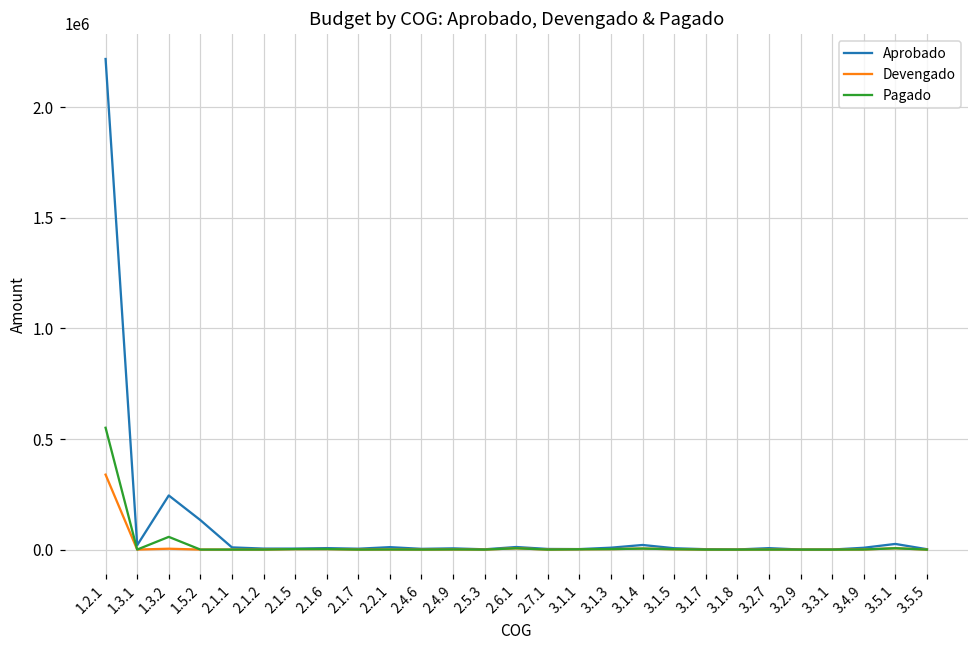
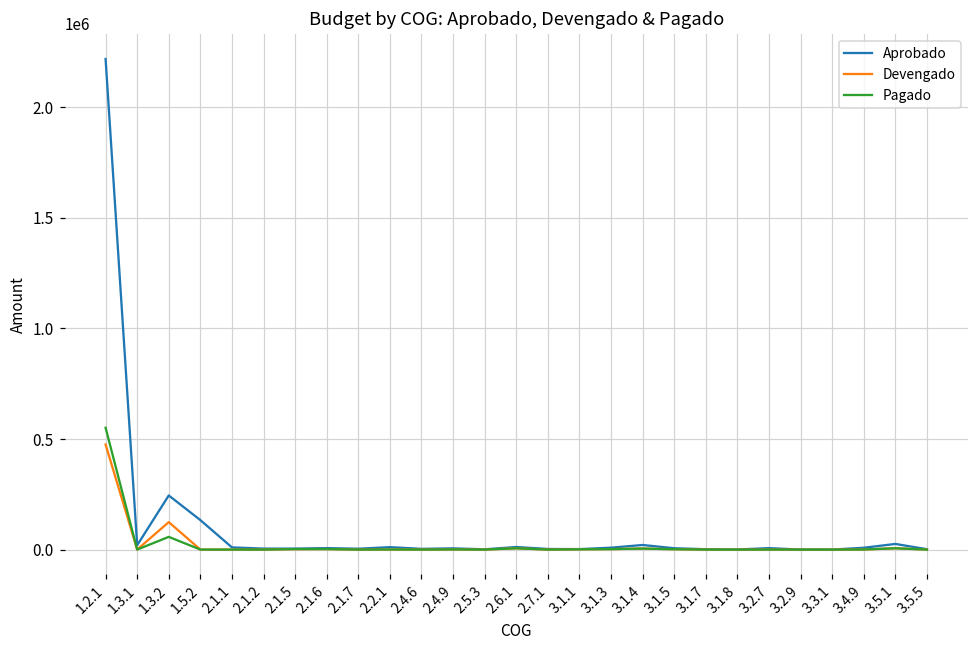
  {
    "Aprobado": {
      "1.2.1": 2220000,
      "1.3.1": 20000,
      "1.3.2": 240000,
      "1.5.2": 130000,
      "3.1.4": 20000,
      "3.5.1": 30000
    },
    "Devengado": {
-     "1.2.1": 340000,
-     "1.3.2": 0
+     "1.2.1": 480000,
+     "1.3.2": 120000
    },
    "Pagado": {
      "1.2.1": 550000,
      "1.3.2": 60000
    }
  }
